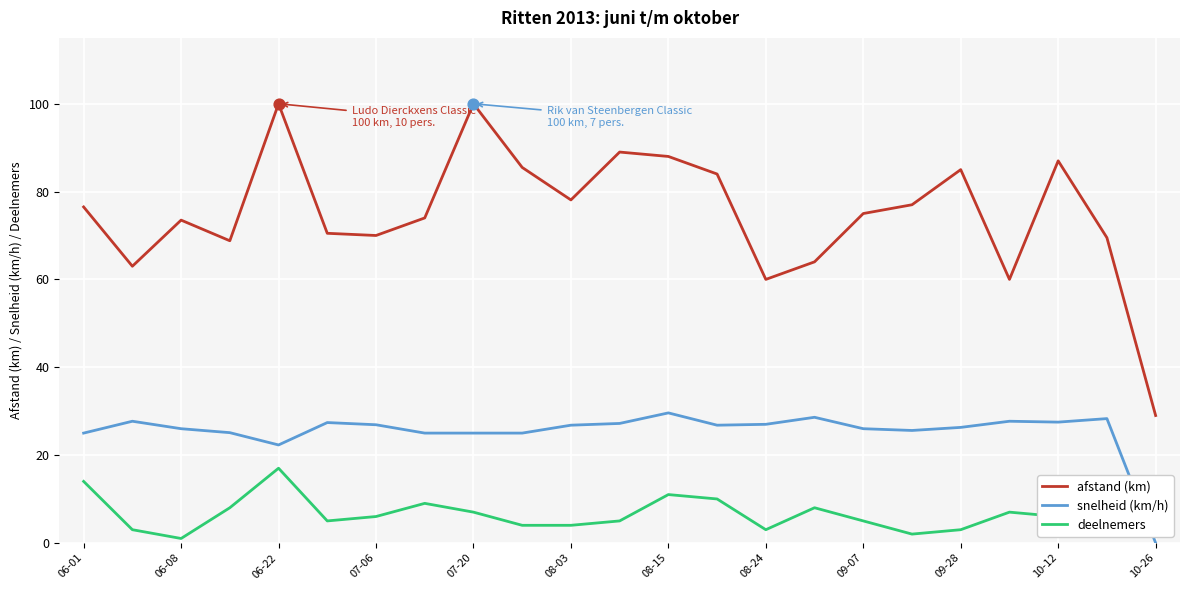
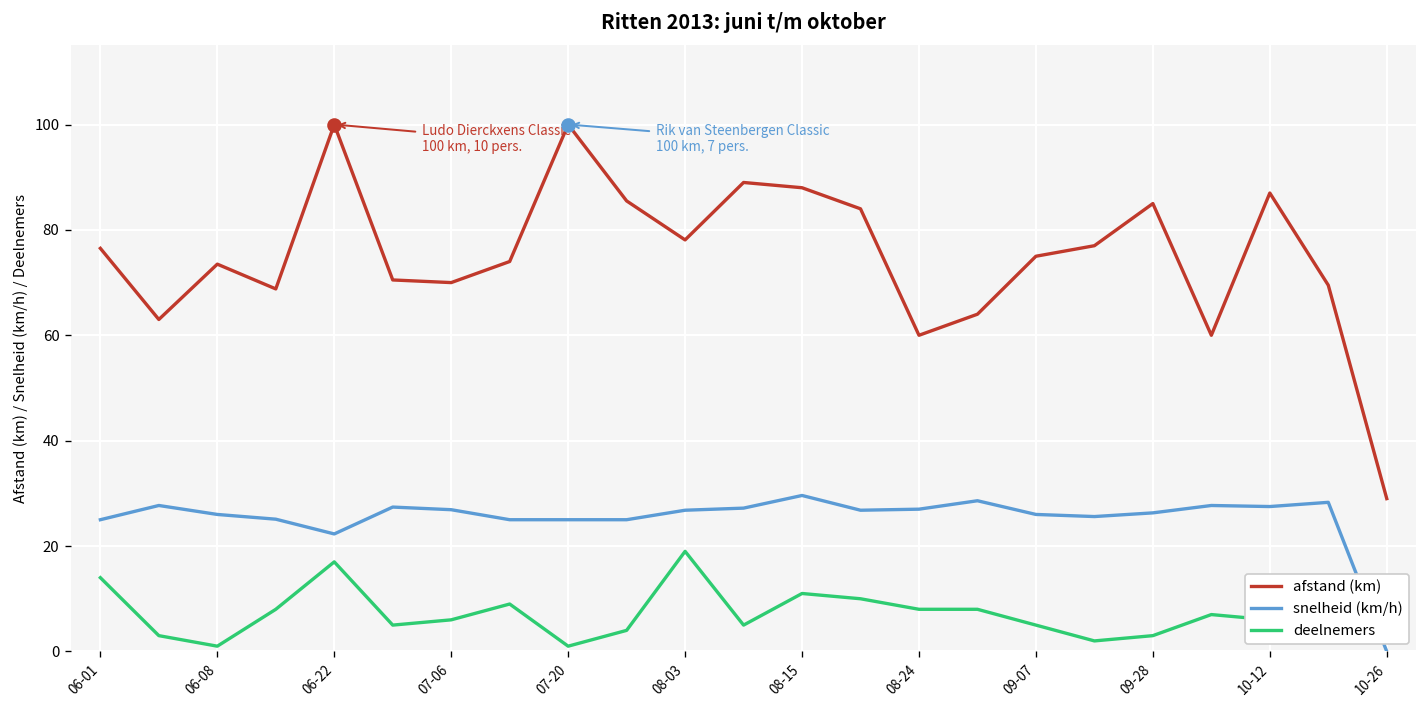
  {
    "deelnemers": {
      "06-01": 14,
      "06-08": 1,
      "06-22": 17,
      "07-06": 6,
-     "07-20": 7,
-     "08-03": 4,
+     "07-20": 1,
+     "08-03": 19,
      "08-15": 11,
-     "08-24": 3,
+     "08-24": 8,
      "09-07": 5,
      "09-28": 3
    }
  }
